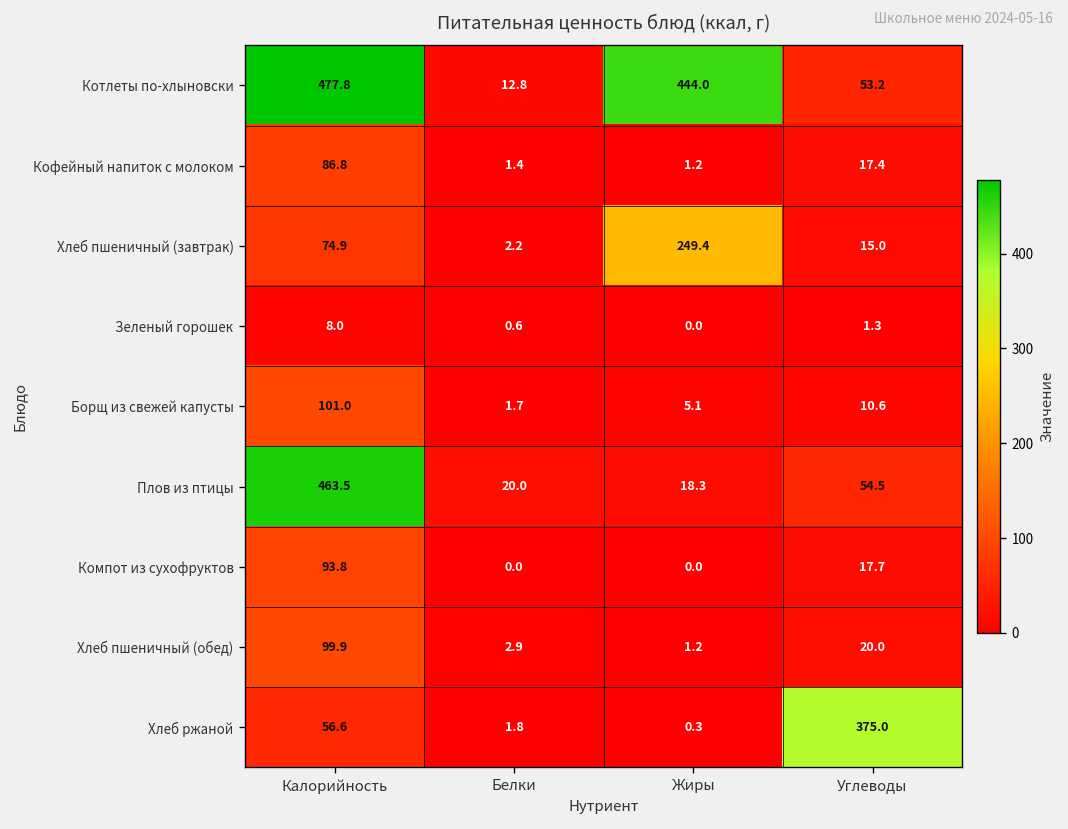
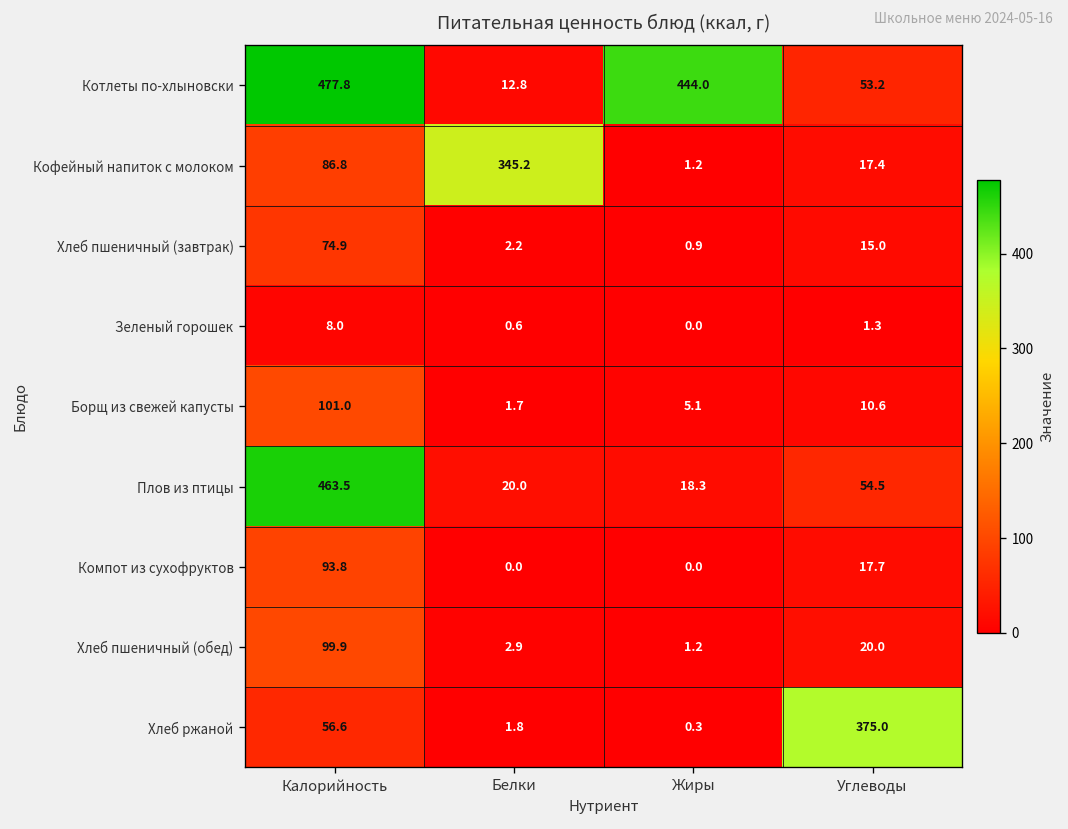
  {
    "Котлеты по-хлыновски": {
      "Калорийность": 477.8,
      "Белки": 12.8,
      "Жиры": 444.0,
      "Углеводы": 53.2
    },
    "Кофейный напиток с молоком": {
      "Калорийность": 86.8,
-     "Белки": 1.4,
+     "Белки": 345.2,
      "Жиры": 1.2,
      "Углеводы": 17.4
    },
    "Хлеб пшеничный (завтрак)": {
      "Калорийность": 74.9,
      "Белки": 2.2,
-     "Жиры": 249.4,
+     "Жиры": 0.9,
      "Углеводы": 15.0
    },
    "Зеленый горошек": {
      "Калорийность": 8.0,
      "Белки": 0.6,
      "Жиры": 0.0,
      "Углеводы": 1.3
    },
    "Борщ из свежей капусты": {
      "Калорийность": 101.0,
      "Белки": 1.7,
      "Жиры": 5.1,
      "Углеводы": 10.6
    },
    "Плов из птицы": {
      "Калорийность": 463.5,
      "Белки": 20.0,
      "Жиры": 18.3,
      "Углеводы": 54.5
    },
    "Компот из сухофруктов": {
      "Калорийность": 93.8,
      "Белки": 0.0,
      "Жиры": 0.0,
      "Углеводы": 17.7
    },
    "Хлеб пшеничный (обед)": {
      "Калорийность": 99.9,
      "Белки": 2.9,
      "Жиры": 1.2,
      "Углеводы": 20.0
    },
    "Хлеб ржаной": {
      "Калорийность": 56.6,
      "Белки": 1.8,
      "Жиры": 0.3,
      "Углеводы": 375.0
    }
  }
